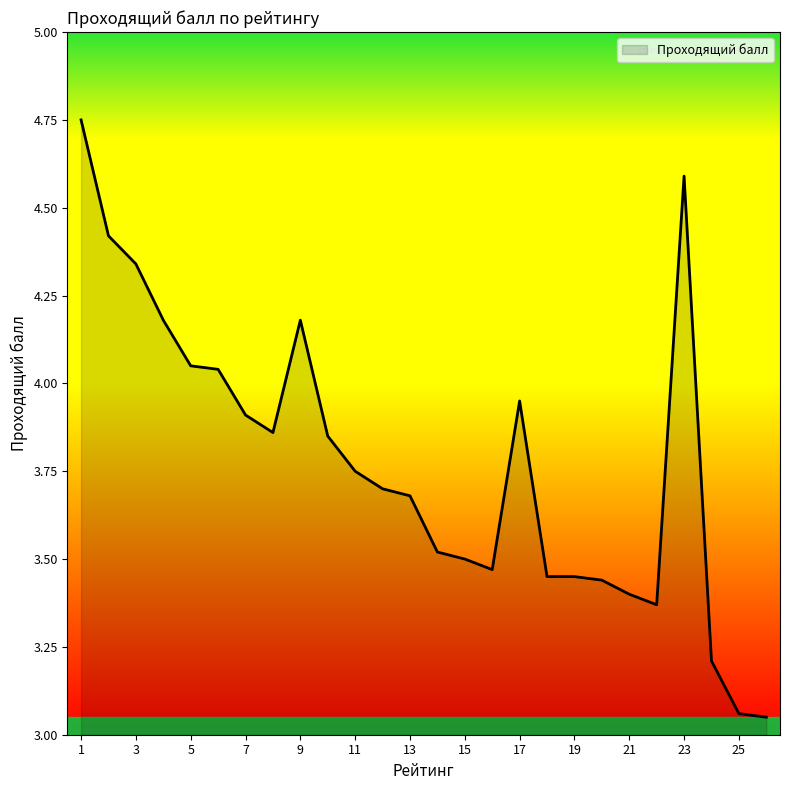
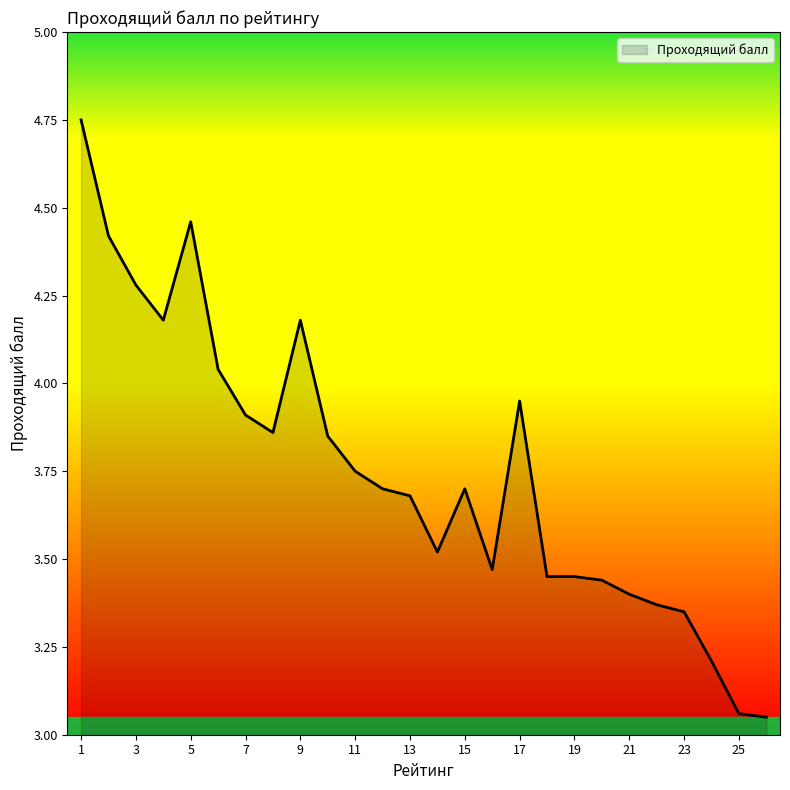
  {
    "1": 4.75,
-   "3": 4.34,
-   "5": 4.05,
+   "3": 4.28,
+   "5": 4.46,
    "7": 3.91,
    "9": 4.18,
    "11": 3.75,
    "13": 3.68,
-   "15": 3.5,
+   "15": 3.7,
    "17": 3.95,
    "19": 3.45,
    "21": 3.40,
-   "23": 4.59,
+   "23": 3.35,
    "25": 3.06
  }
